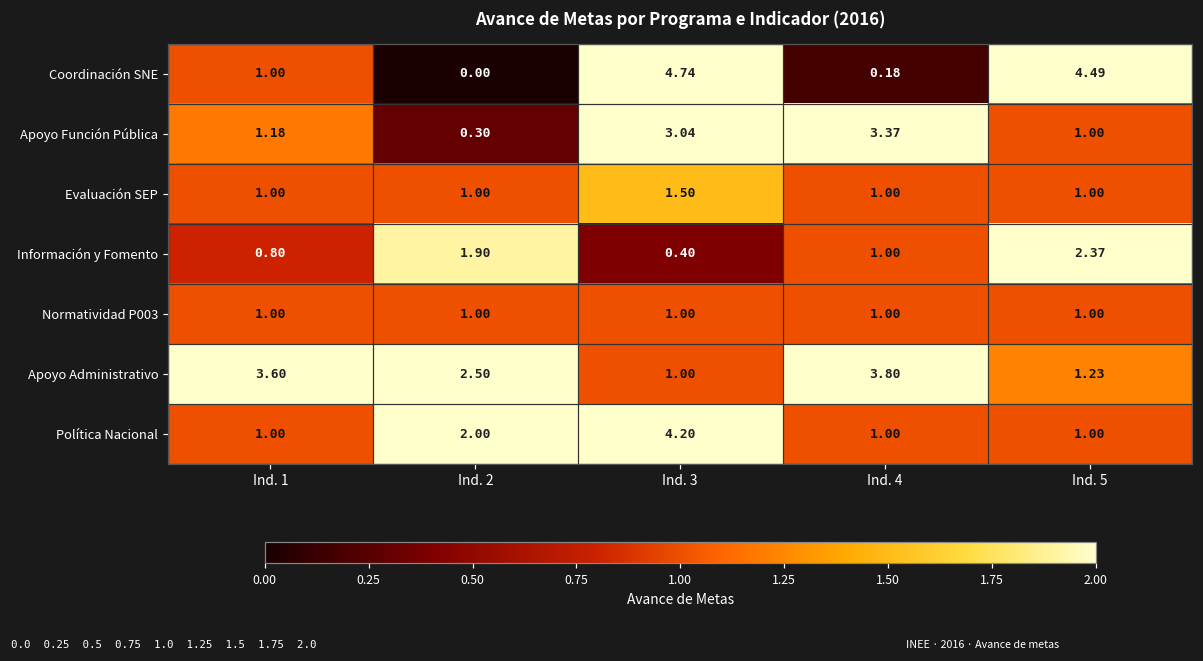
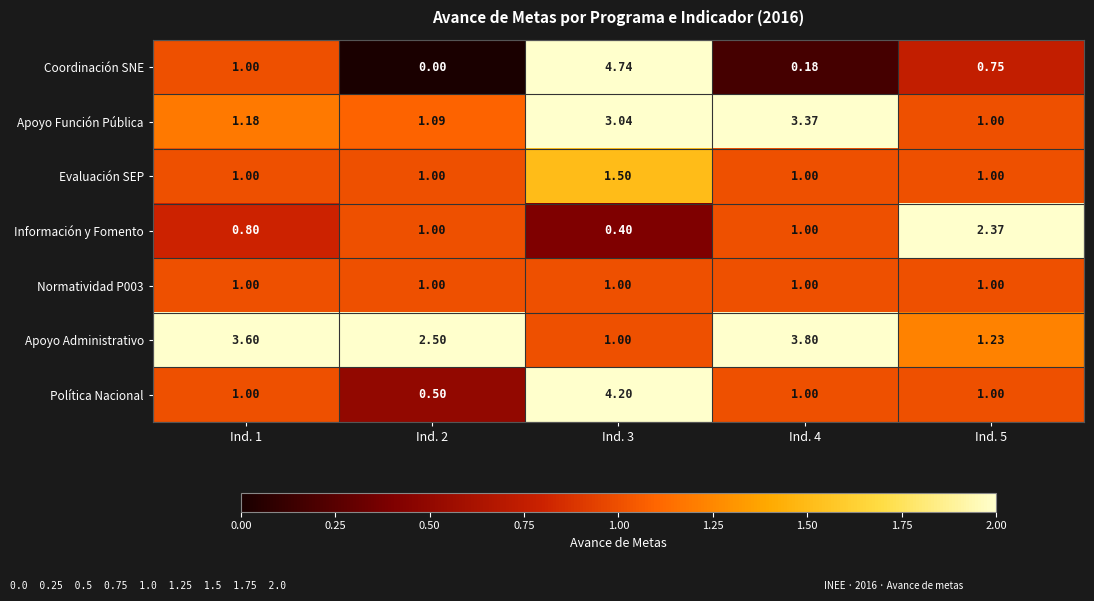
  {
    "Coordinación SNE": {
      "Ind. 1": 1.00,
      "Ind. 2": 0.00,
      "Ind. 3": 4.74,
      "Ind. 4": 0.18,
-     "Ind. 5": 4.49
+     "Ind. 5": 0.75
    },
    "Apoyo Función Pública": {
      "Ind. 1": 1.18,
-     "Ind. 2": 0.30,
+     "Ind. 2": 1.09,
      "Ind. 3": 3.04,
      "Ind. 4": 3.37,
      "Ind. 5": 1.00
    },
    "Evaluación SEP": {
      "Ind. 1": 1.00,
      "Ind. 2": 1.00,
      "Ind. 3": 1.50,
      "Ind. 4": 1.00,
      "Ind. 5": 1.00
    },
    "Información y Fomento": {
      "Ind. 1": 0.80,
-     "Ind. 2": 1.90,
+     "Ind. 2": 1.00,
      "Ind. 3": 0.40,
      "Ind. 4": 1.00,
      "Ind. 5": 2.37
    },
    "Normatividad P003": {
      "Ind. 1": 1.00,
      "Ind. 2": 1.00,
      "Ind. 3": 1.00,
      "Ind. 4": 1.00,
      "Ind. 5": 1.00
    },
    "Apoyo Administrativo": {
      "Ind. 1": 3.60,
      "Ind. 2": 2.50,
      "Ind. 3": 1.00,
      "Ind. 4": 3.80,
      "Ind. 5": 1.23
    },
    "Política Nacional": {
      "Ind. 1": 1.00,
-     "Ind. 2": 2.00,
+     "Ind. 2": 0.50,
      "Ind. 3": 4.20,
      "Ind. 4": 1.00,
      "Ind. 5": 1.00
    }
  }
